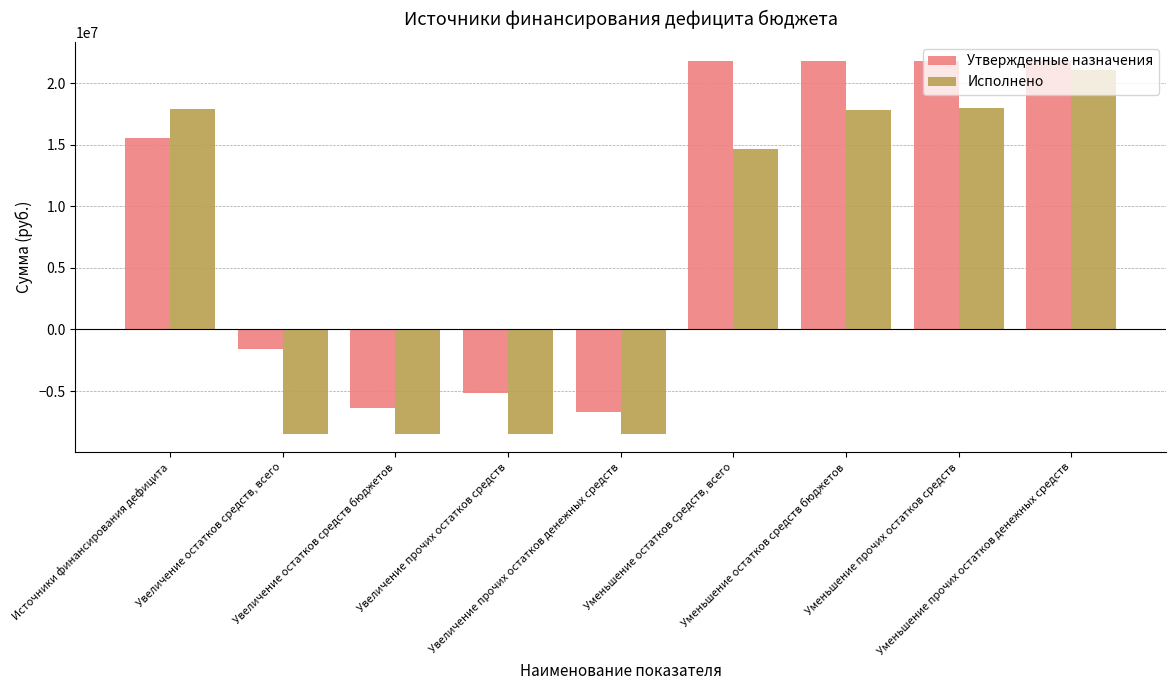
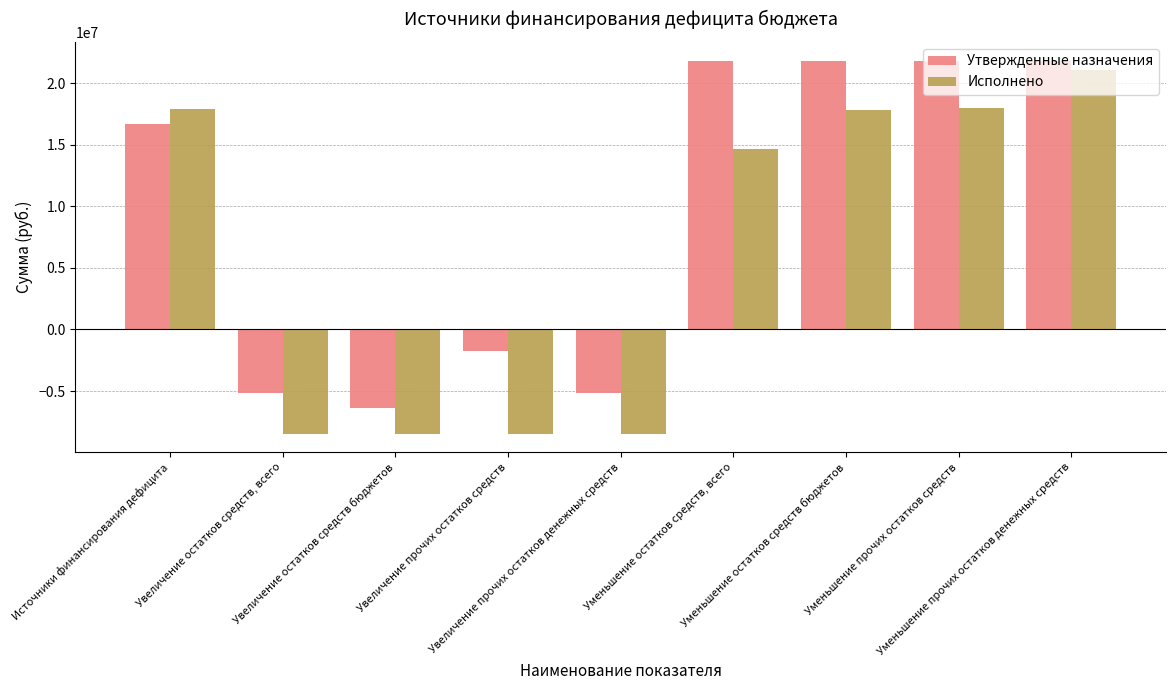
  {
    "Утвержденные назначения": {
-     "Источники финансирования дефицита": 15500000,
-     "Увеличение остатков средств, всего": -1600000,
+     "Источники финансирования дефицита": 16600000,
+     "Увеличение остатков средств, всего": -5200000,
      "Увеличение остатков средств бюджетов": -6400000,
-     "Увеличение прочих остатков средств": -5200000,
-     "Увеличение прочих остатков денежных средств": -6700000,
+     "Увеличение прочих остатков средств": -1700000,
+     "Увеличение прочих остатков денежных средств": -5200000,
      "Уменьшение остатков средств, всего": 21800000,
      "Уменьшение остатков средств бюджетов": 21800000
    },
    "Исполнено": {
      "Источники финансирования дефицита": 17900000,
      "Увеличение остатков средств, всего": -8500000,
      "Увеличение остатков средств бюджетов": -8500000,
      "Увеличение прочих остатков средств": -8500000,
      "Увеличение прочих остатков денежных средств": -8500000,
      "Уменьшение остатков средств, всего": 14700000,
      "Уменьшение остатков средств бюджетов": 17800000,
      "Уменьшение прочих остатков средств": 18000000
    }
  }
